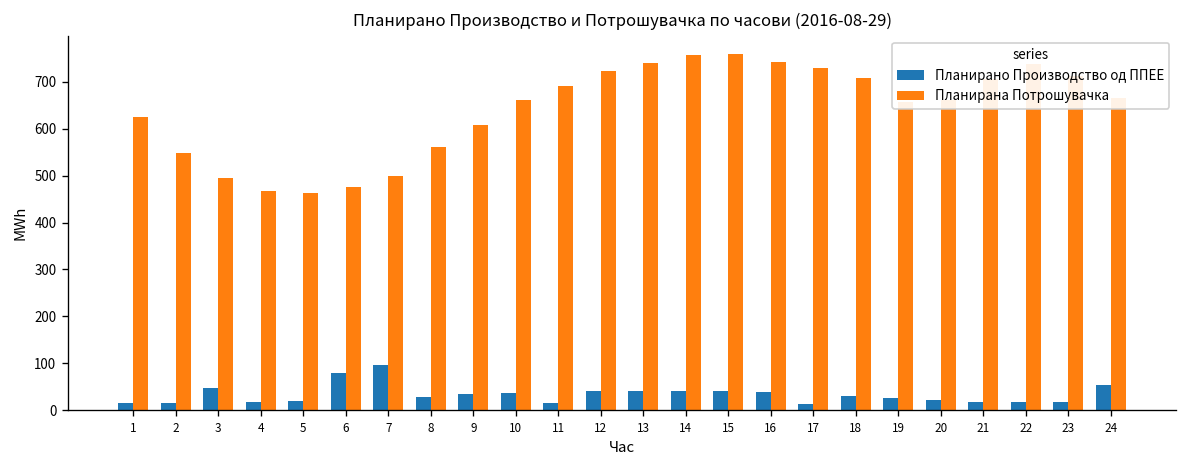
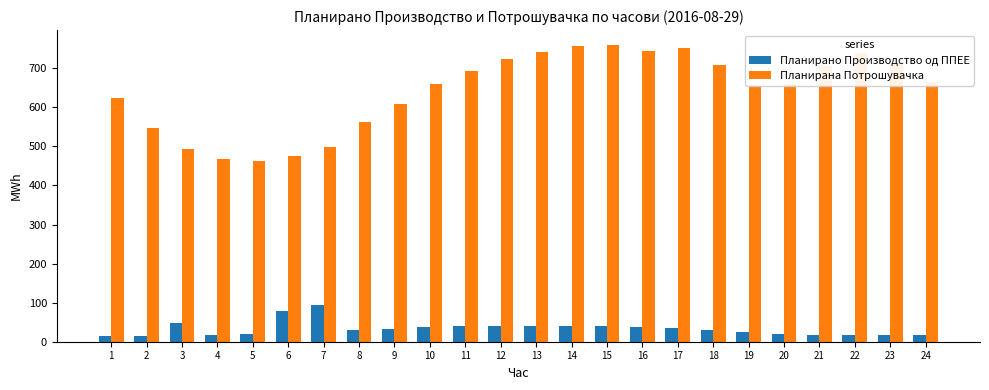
  {
    "Планирано Производство од ППЕЕ": {
      "1": 20,
      "2": 20,
      "3": 50,
      "4": 20,
      "5": 20,
      "6": 80,
      "7": 100,
      "8": 30,
      "9": 30,
      "10": 40,
-     "11": 10,
+     "11": 40,
      "12": 40,
      "13": 40,
      "14": 40,
      "15": 40,
      "16": 40,
-     "17": 10,
+     "17": 40,
      "18": 30,
      "19": 30,
      "20": 20,
      "21": 20,
      "22": 20,
      "23": 20,
-     "24": 50
+     "24": 20
    },
    "Планирана Потрошувачка": {
      "1": 620,
      "2": 550,
      "3": 490,
      "4": 470,
      "5": 460,
      "6": 470,
      "7": 500,
      "8": 560,
      "9": 610,
      "10": 660,
      "11": 690,
      "12": 720,
      "13": 740,
      "14": 760,
      "15": 760,
      "16": 740,
-     "17": 730,
+     "17": 750,
      "18": 710
    }
  }
